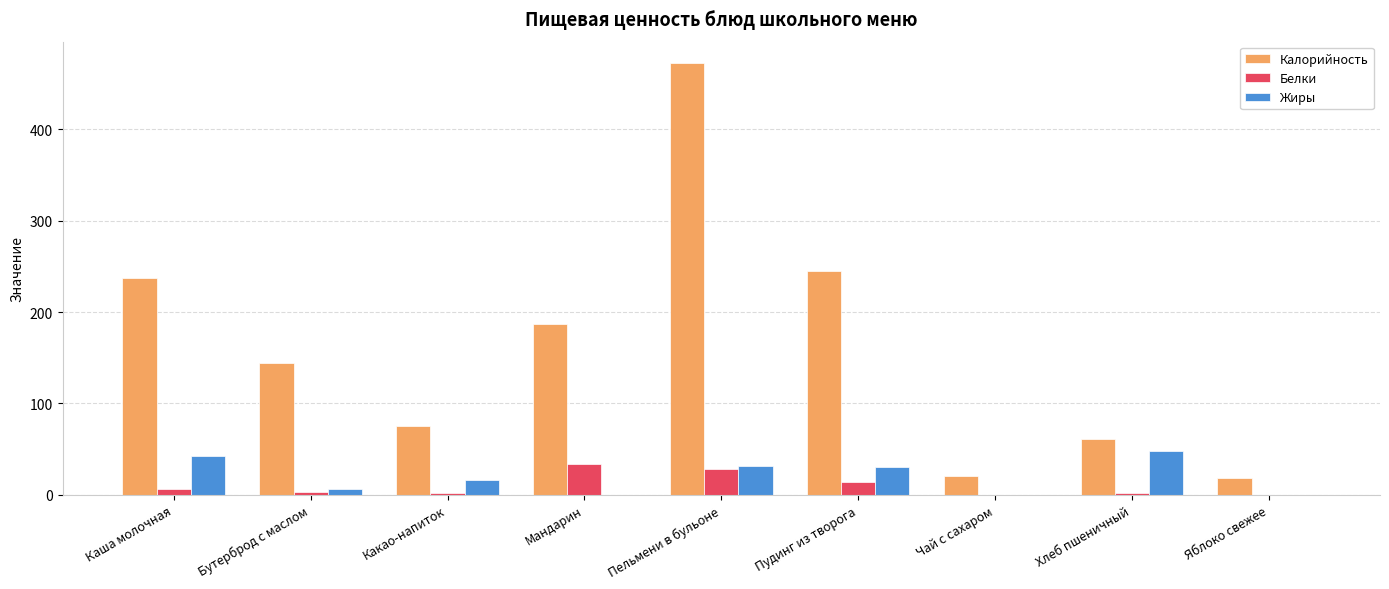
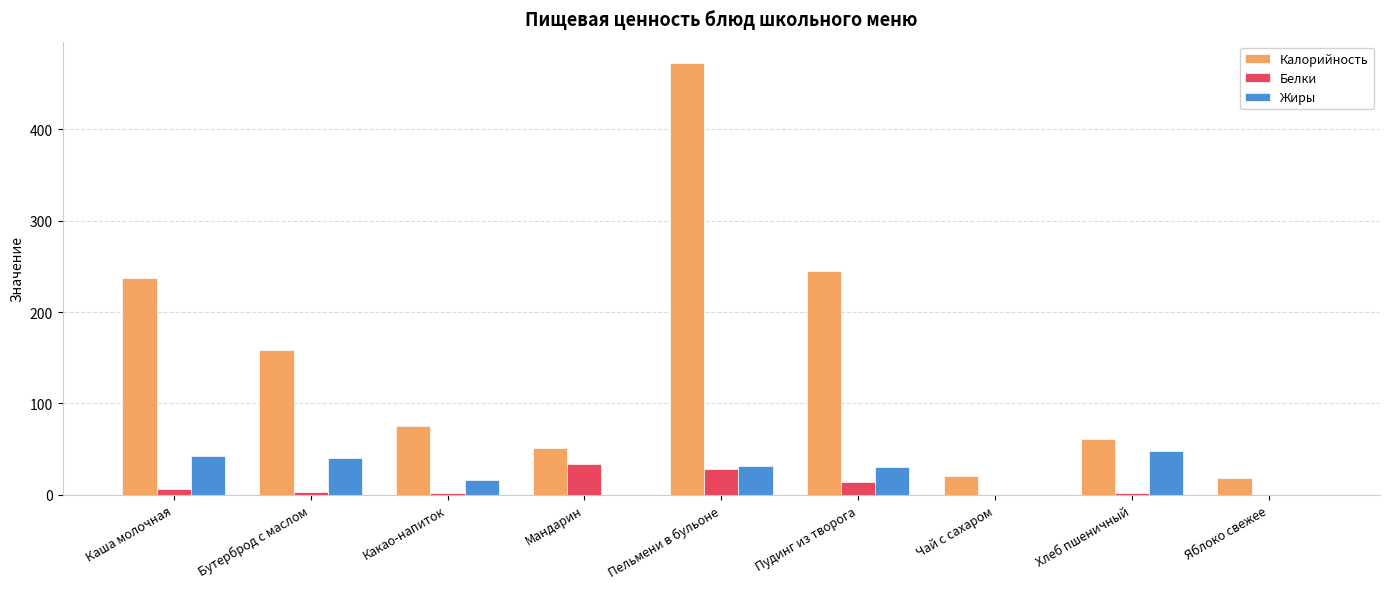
  {
    "Калорийность": {
      "Каша молочная": 240,
-     "Бутерброд с маслом": 140,
+     "Бутерброд с маслом": 160,
      "Какао-напиток": 80,
-     "Мандарин": 190,
+     "Мандарин": 50,
      "Пельмени в бульоне": 470,
      "Пудинг из творога": 240,
      "Чай с сахаром": 20,
      "Хлеб пшеничный": 60,
      "Яблоко свежее": 20
    },
    "Белки": {
      "Каша молочная": 10,
      "Мандарин": 30,
      "Пельмени в бульоне": 30,
      "Пудинг из творога": 10,
      "Чай с сахаром": 0
    },
    "Жиры": {
      "Каша молочная": 40,
-     "Бутерброд с маслом": 10,
+     "Бутерброд с маслом": 40,
      "Какао-напиток": 20,
      "Пельмени в бульоне": 30,
      "Пудинг из творога": 30,
      "Чай с сахаром": 0,
      "Хлеб пшеничный": 50
    }
  }
